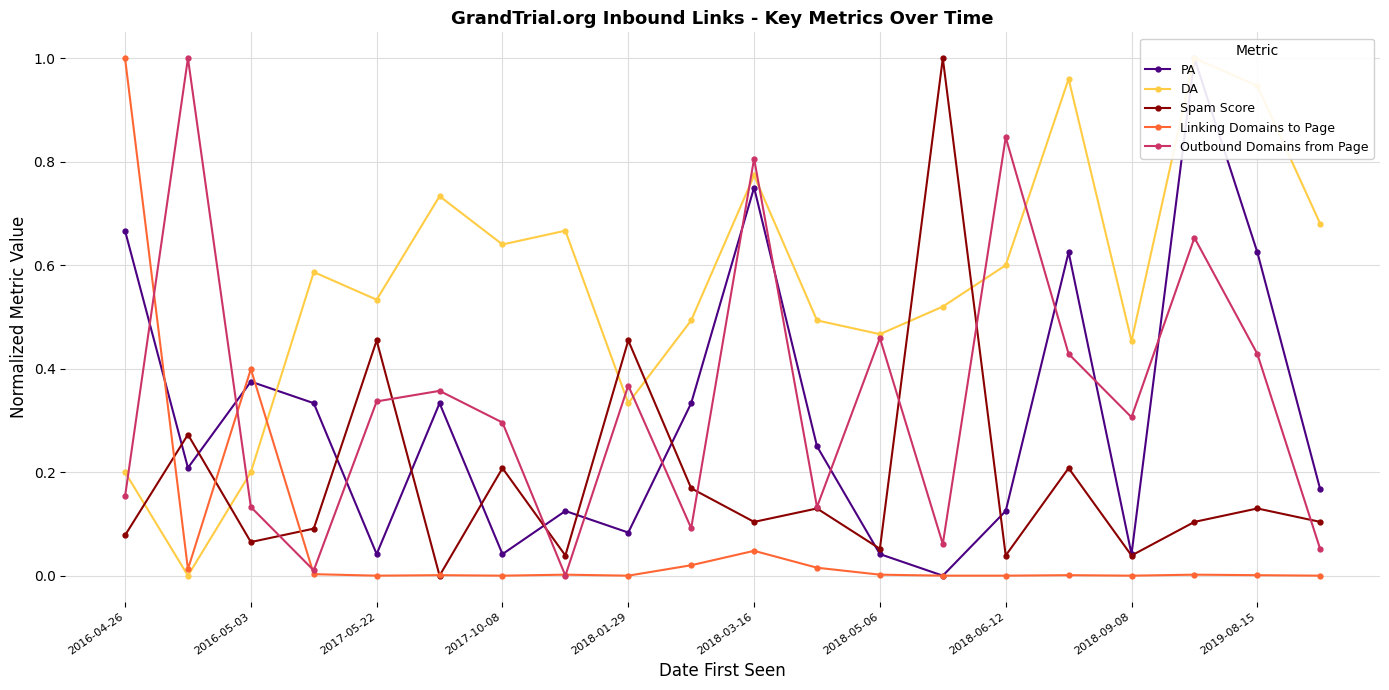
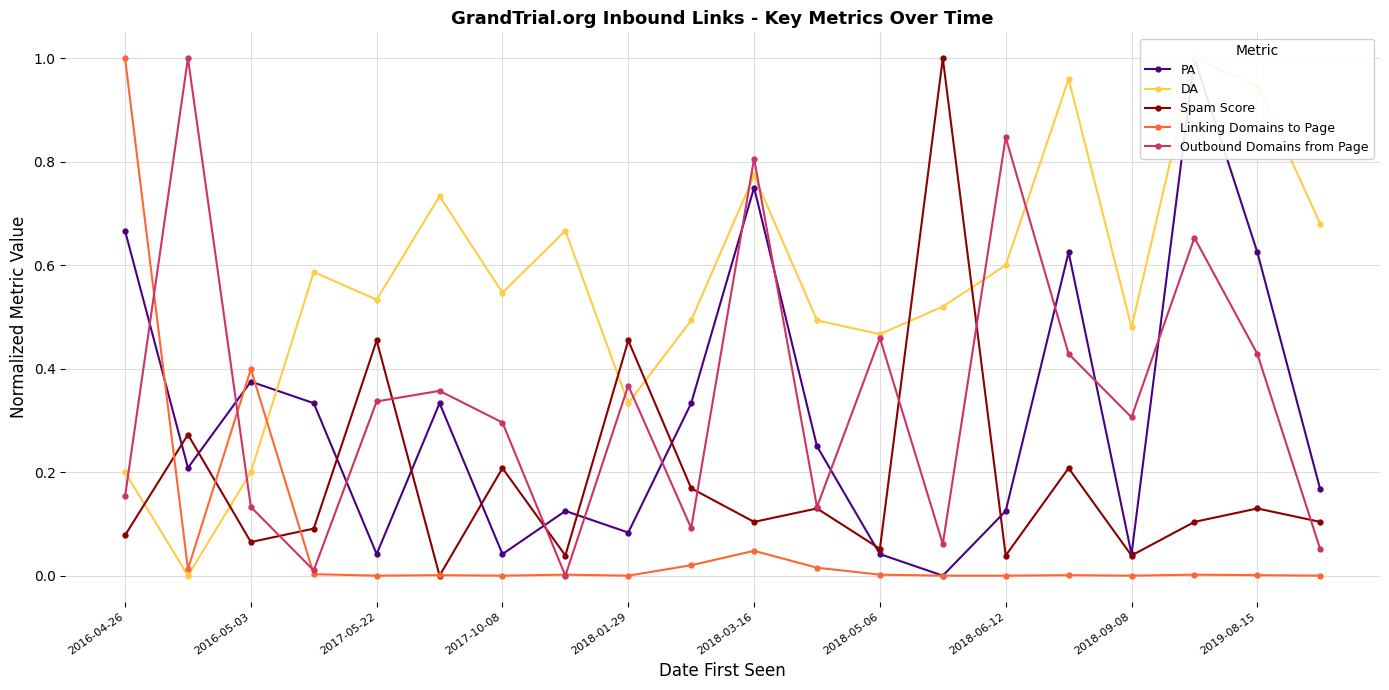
  {
    "PA": {
      "2016-04-26": 0.67,
      "2016-05-03": 0.38,
      "2017-05-22": 0.04,
      "2017-10-08": 0.04,
      "2018-01-29": 0.08,
      "2018-03-16": 0.75,
      "2018-05-06": 0.04,
      "2018-06-12": 0.13,
      "2019-08-15": 0.63
    },
    "DA": {
      "2016-04-26": 0.20,
      "2016-05-03": 0.20,
      "2017-05-22": 0.53,
-     "2017-10-08": 0.64,
+     "2017-10-08": 0.55,
      "2018-01-29": 0.33,
      "2018-03-16": 0.77,
      "2018-05-06": 0.47,
      "2018-06-12": 0.60,
-     "2018-09-08": 0.45
+     "2018-09-08": 0.48
    },
    "Spam Score": {
      "2016-04-26": 0.08,
      "2016-05-03": 0.06,
      "2017-05-22": 0.45,
      "2017-10-08": 0.21,
      "2018-01-29": 0.45,
      "2018-03-16": 0.10,
      "2018-05-06": 0.05,
      "2018-06-12": 0.04,
      "2019-08-15": 0.13
    },
    "Linking Domains to Page": {
      "2016-04-26": 1.00,
      "2016-05-03": 0.40,
      "2017-05-22": 0.00,
      "2017-10-08": 0.00,
      "2018-01-29": 0.00,
      "2018-03-16": 0.05,
      "2018-05-06": 0.00,
      "2018-06-12": 0.00,
      "2018-09-08": 0.00,
      "2019-08-15": 0.00
    },
    "Outbound Domains from Page": {
      "2016-04-26": 0.15,
      "2016-05-03": 0.13,
      "2017-05-22": 0.34,
      "2017-10-08": 0.30,
      "2018-01-29": 0.37,
      "2018-03-16": 0.81,
      "2018-05-06": 0.46,
      "2018-06-12": 0.85,
      "2018-09-08": 0.31,
      "2019-08-15": 0.43
    }
  }
